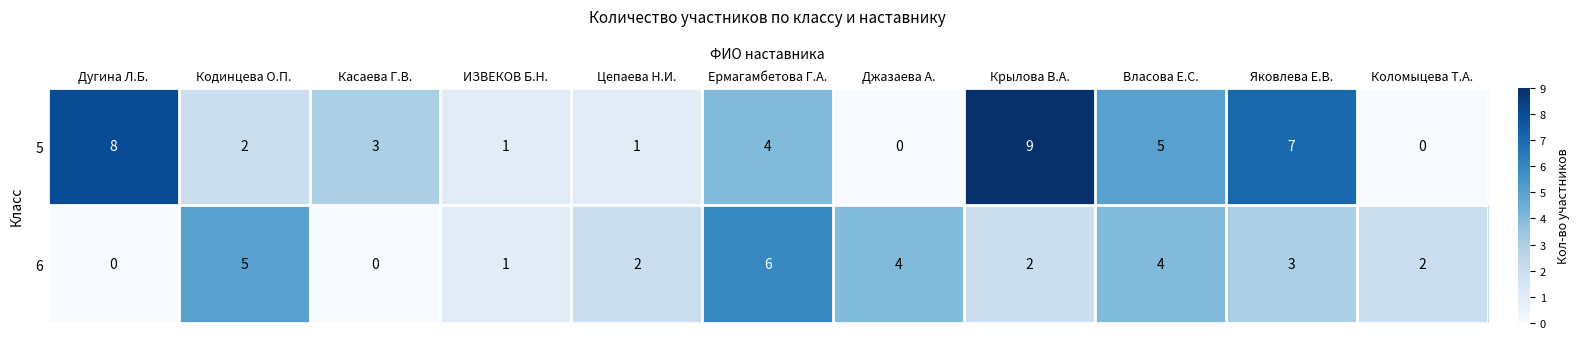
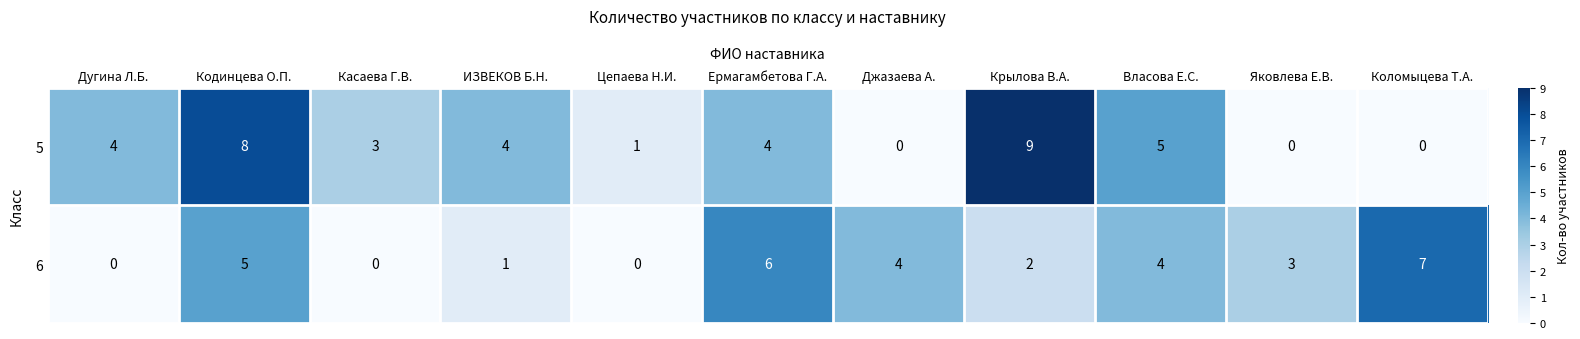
  {
    "5": {
-     "Дугина Л.Б.": 8,
-     "Кодинцева О.П.": 2,
+     "Дугина Л.Б.": 4,
+     "Кодинцева О.П.": 8,
      "Касаева Г.В.": 3,
-     "ИЗВЕКОВ Б.Н.": 1,
+     "ИЗВЕКОВ Б.Н.": 4,
      "Цепаева Н.И.": 1,
      "Ермагамбетова Г.А.": 4,
      "Джазаева А.": 0,
      "Крылова В.А.": 9,
      "Власова Е.С.": 5,
-     "Яковлева Е.В.": 7,
+     "Яковлева Е.В.": 0,
      "Коломыцева Т.А.": 0
    },
    "6": {
      "Дугина Л.Б.": 0,
      "Кодинцева О.П.": 5,
      "Касаева Г.В.": 0,
      "ИЗВЕКОВ Б.Н.": 1,
-     "Цепаева Н.И.": 2,
+     "Цепаева Н.И.": 0,
      "Ермагамбетова Г.А.": 6,
      "Джазаева А.": 4,
      "Крылова В.А.": 2,
      "Власова Е.С.": 4,
      "Яковлева Е.В.": 3,
-     "Коломыцева Т.А.": 2
+     "Коломыцева Т.А.": 7
    }
  }
